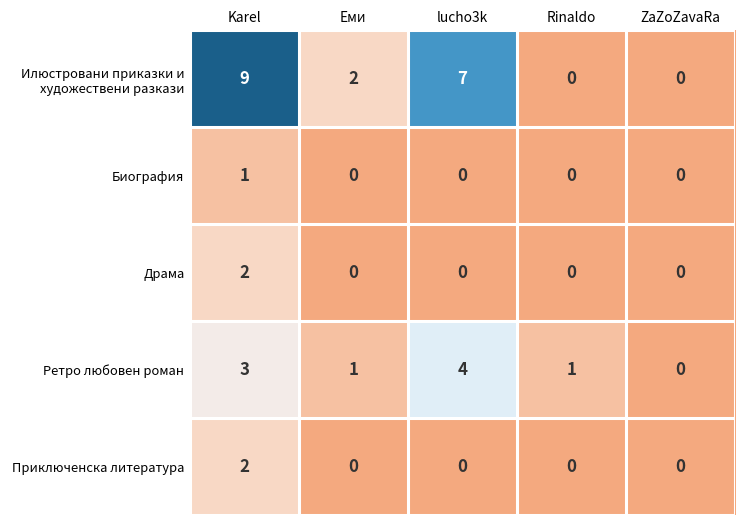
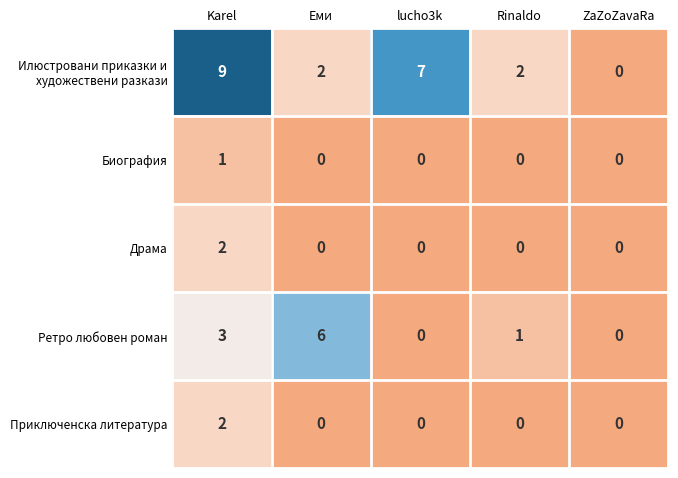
  {
    "Илюстровани приказки и художествени разкази": {
      "Karel": 9,
      "Еми": 2,
      "lucho3k": 7,
-     "Rinaldo": 0,
+     "Rinaldo": 2,
      "ZaZoZavaRa": 0
    },
    "Биография": {
      "Karel": 1,
      "Еми": 0,
      "lucho3k": 0,
      "Rinaldo": 0,
      "ZaZoZavaRa": 0
    },
    "Драма": {
      "Karel": 2,
      "Еми": 0,
      "lucho3k": 0,
      "Rinaldo": 0,
      "ZaZoZavaRa": 0
    },
    "Ретро любовен роман": {
      "Karel": 3,
-     "Еми": 1,
-     "lucho3k": 4,
+     "Еми": 6,
+     "lucho3k": 0,
      "Rinaldo": 1,
      "ZaZoZavaRa": 0
    },
    "Приключенска литература": {
      "Karel": 2,
      "Еми": 0,
      "lucho3k": 0,
      "Rinaldo": 0,
      "ZaZoZavaRa": 0
    }
  }
